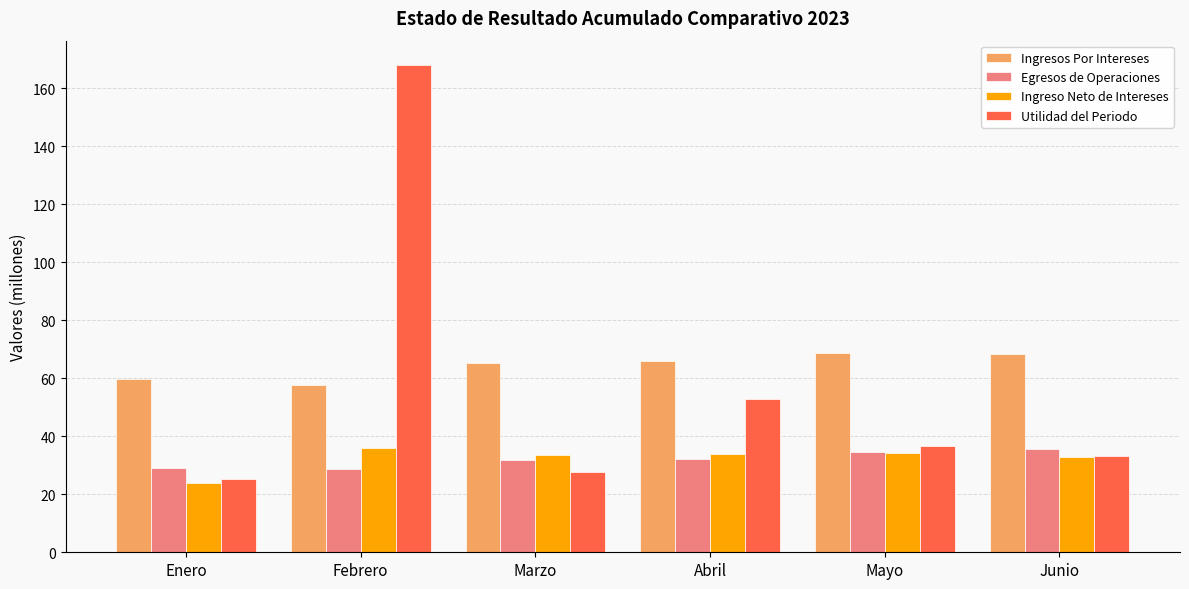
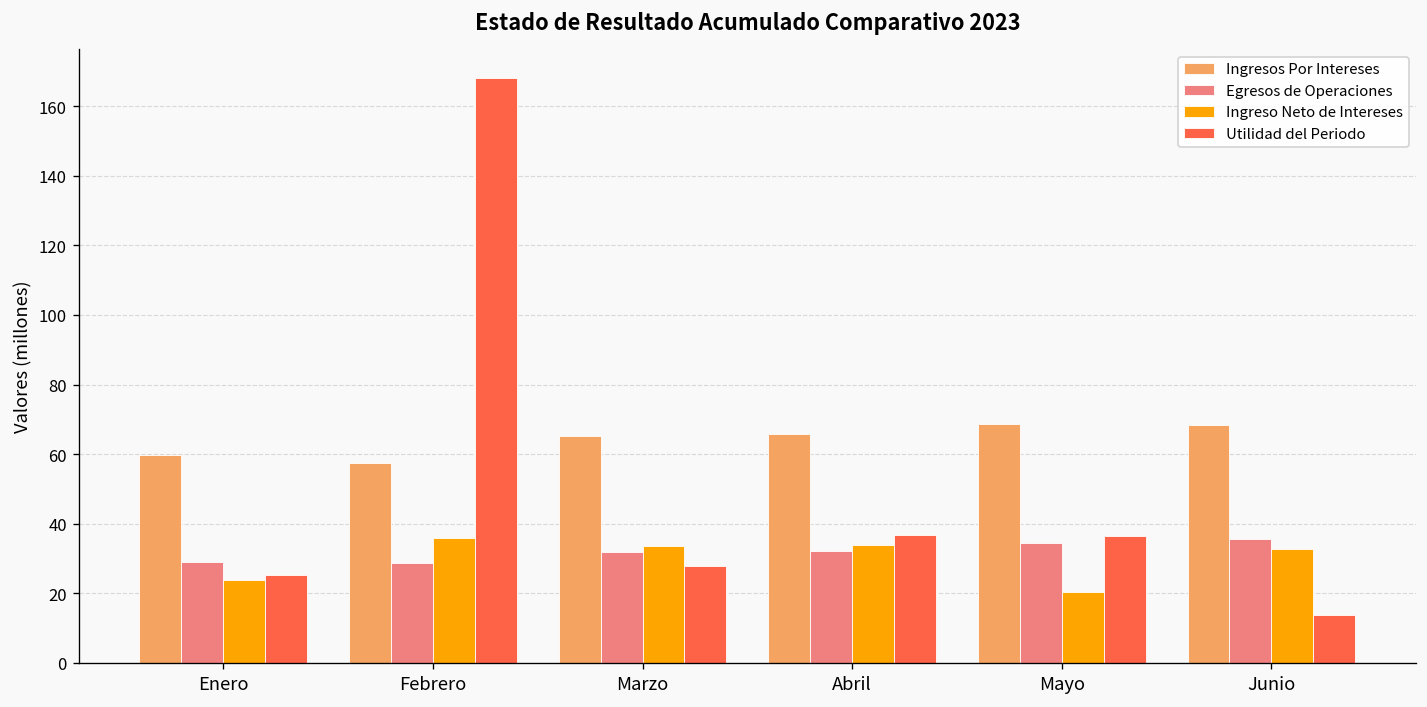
  {
    "Ingreso Neto de Intereses": {
      "Enero": 24,
      "Febrero": 36,
      "Marzo": 34,
      "Abril": 34,
-     "Mayo": 34,
+     "Mayo": 20,
      "Junio": 33
    },
    "Utilidad del Periodo": {
      "Enero": 25,
      "Febrero": 168,
      "Marzo": 28,
-     "Abril": 53,
+     "Abril": 37,
      "Mayo": 37,
-     "Junio": 33
+     "Junio": 14
    }
  }
